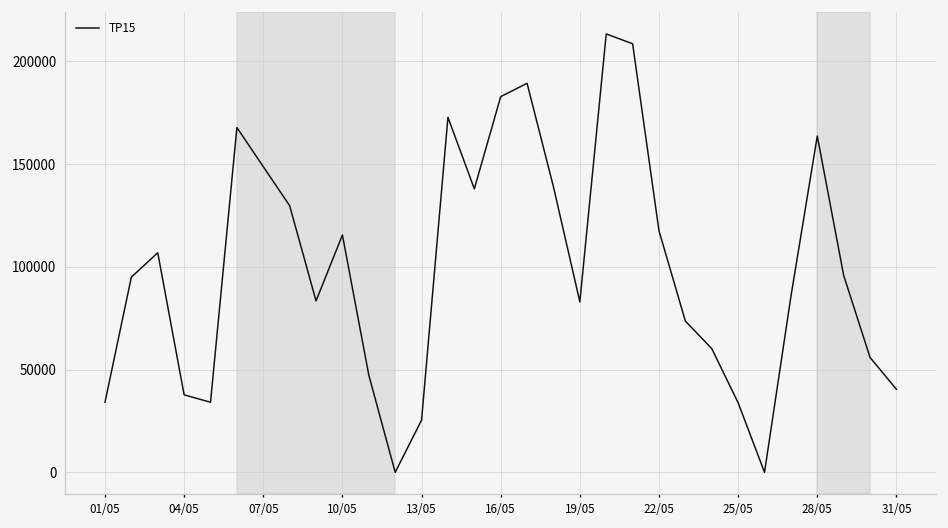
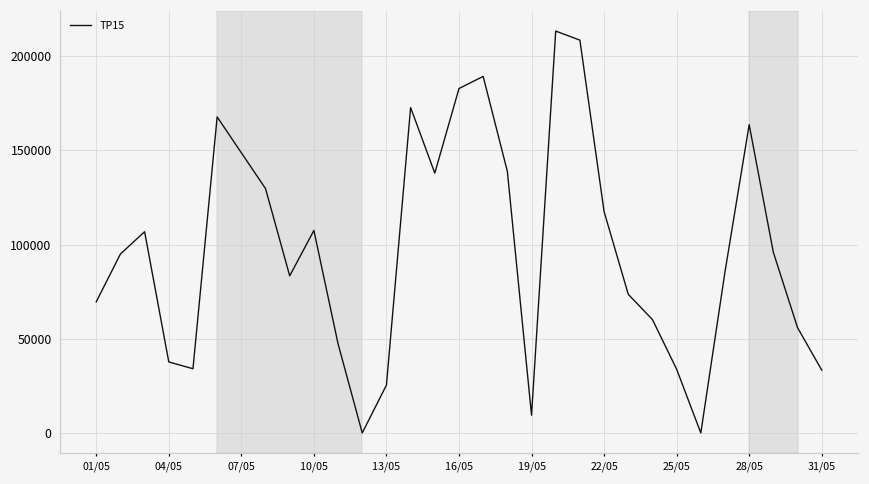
  {
-   "01/05": 34000,
+   "01/05": 70000,
    "04/05": 38000,
    "07/05": 149000,
-   "10/05": 115000,
+   "10/05": 108000,
    "13/05": 25000,
    "16/05": 183000,
-   "19/05": 83000,
+   "19/05": 9000,
    "22/05": 118000,
    "25/05": 34000,
    "28/05": 164000,
-   "31/05": 40000
+   "31/05": 33000
  }
